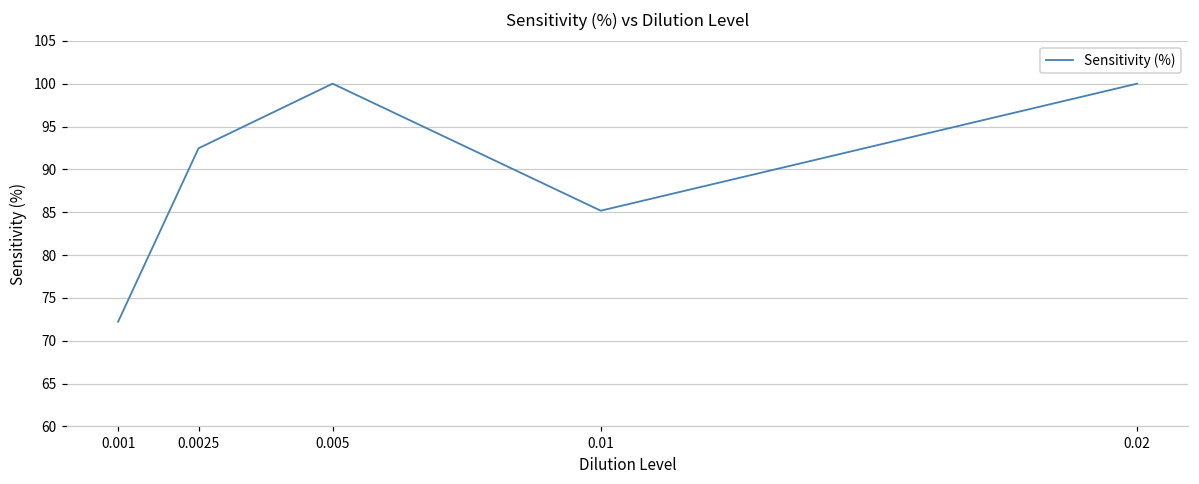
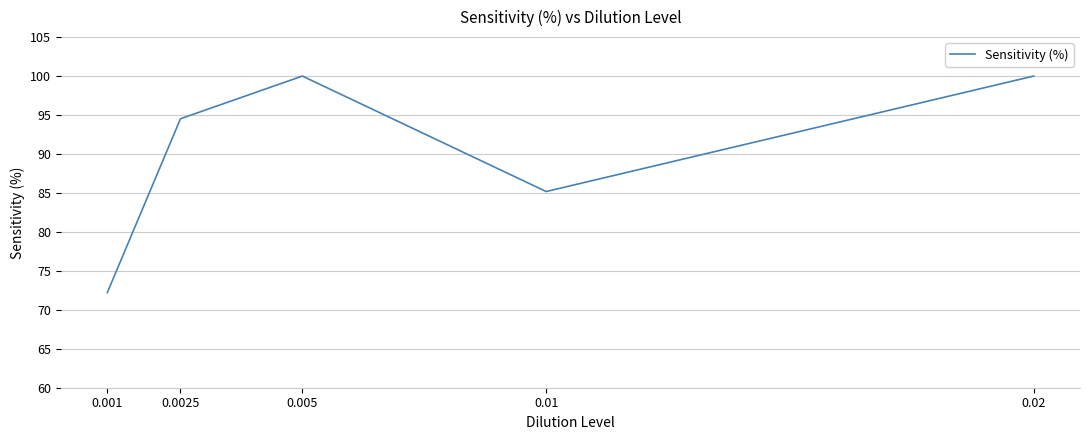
  {
    "0.001": 72,
-   "0.0025": 92,
+   "0.0025": 95,
    "0.005": 100,
    "0.01": 85,
    "0.02": 100
  }
